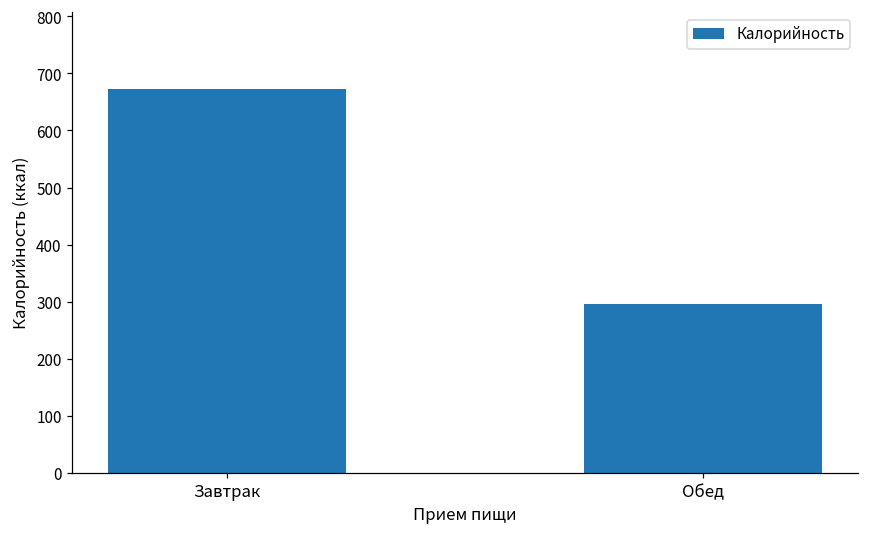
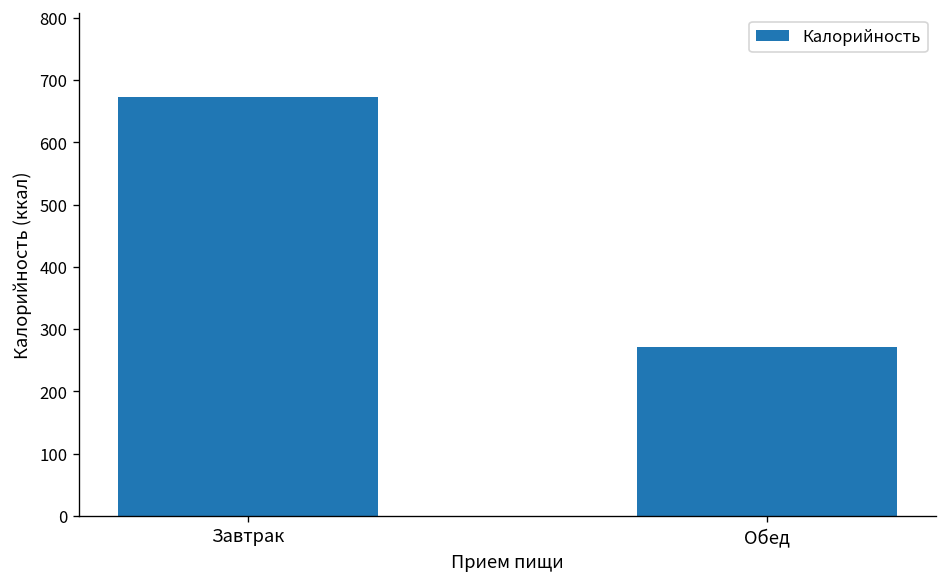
  {
    "Завтрак": 670,
-   "Обед": 300
+   "Обед": 270
  }
